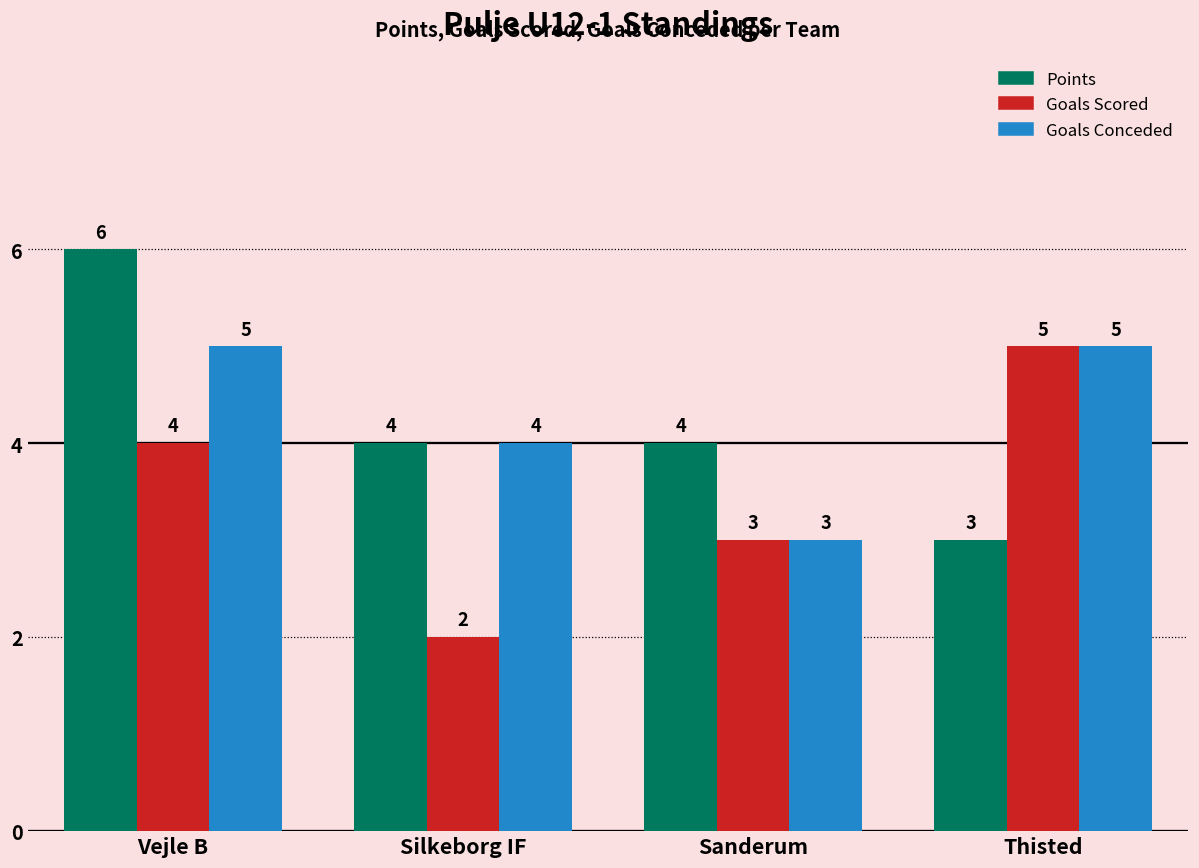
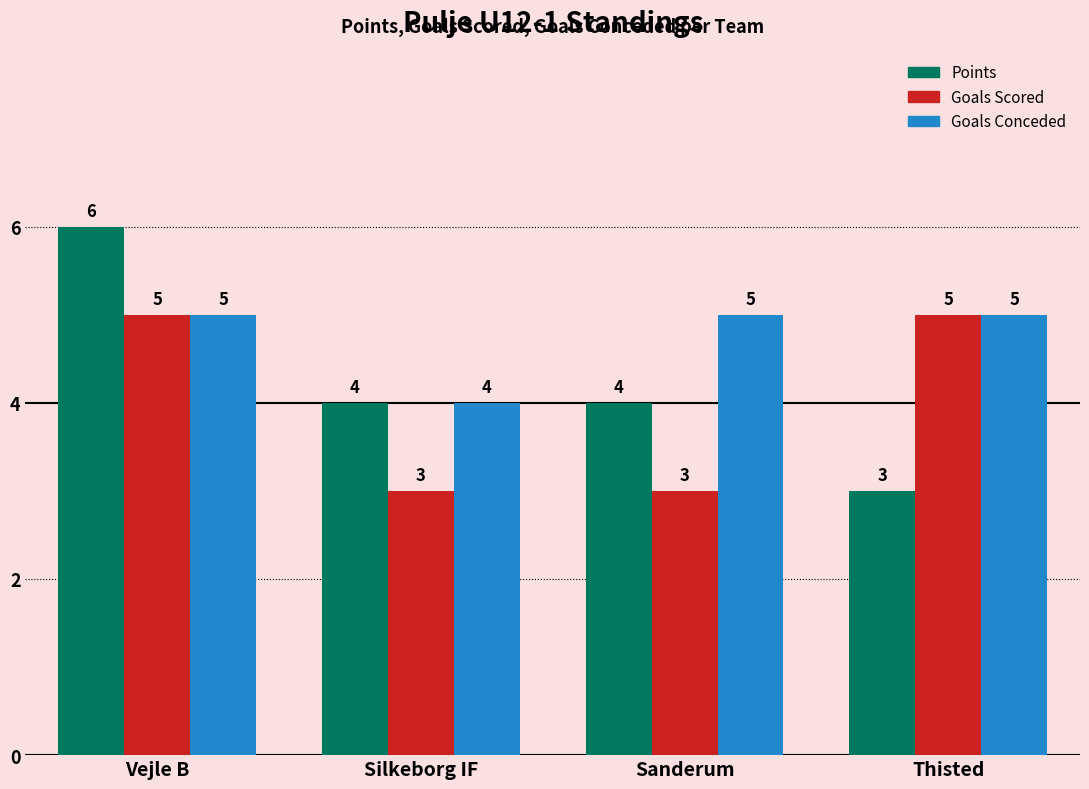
  {
    "Points": {
      "Vejle B": 6,
      "Silkeborg IF": 4,
      "Sanderum": 4,
      "Thisted": 3
    },
    "Goals Scored": {
-     "Vejle B": 4,
-     "Silkeborg IF": 2,
+     "Vejle B": 5,
+     "Silkeborg IF": 3,
      "Sanderum": 3,
      "Thisted": 5
    },
    "Goals Conceded": {
      "Vejle B": 5,
      "Silkeborg IF": 4,
-     "Sanderum": 3,
+     "Sanderum": 5,
      "Thisted": 5
    }
  }
